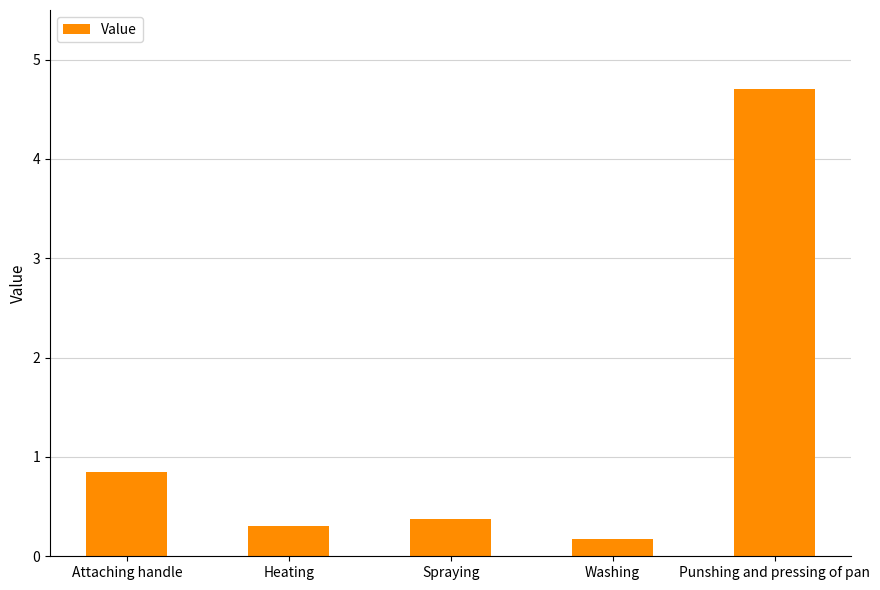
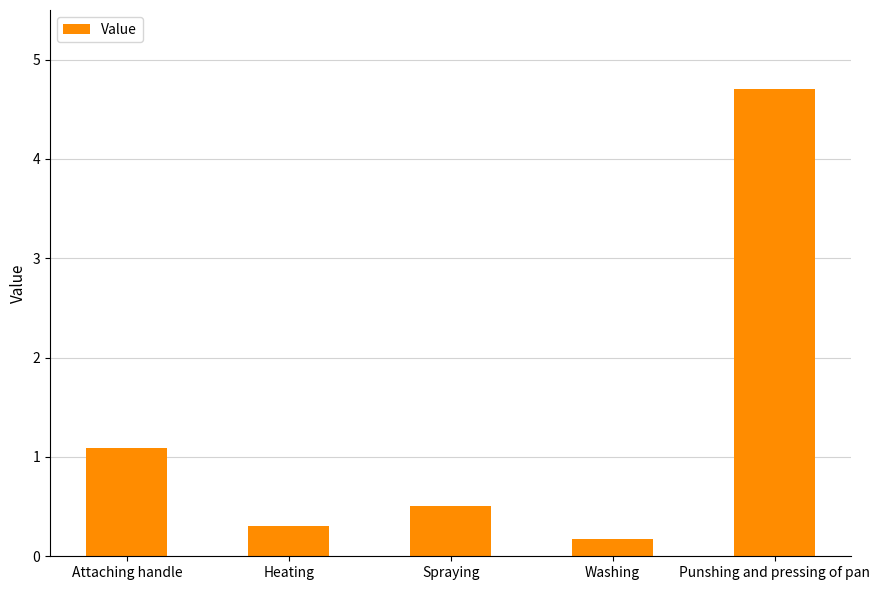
  {
-   "Attaching handle": 0.9,
+   "Attaching handle": 1.1,
    "Heating": 0.3,
-   "Spraying": 0.4,
+   "Spraying": 0.5,
    "Washing": 0.2,
    "Punshing and pressing of pan": 4.7
  }
